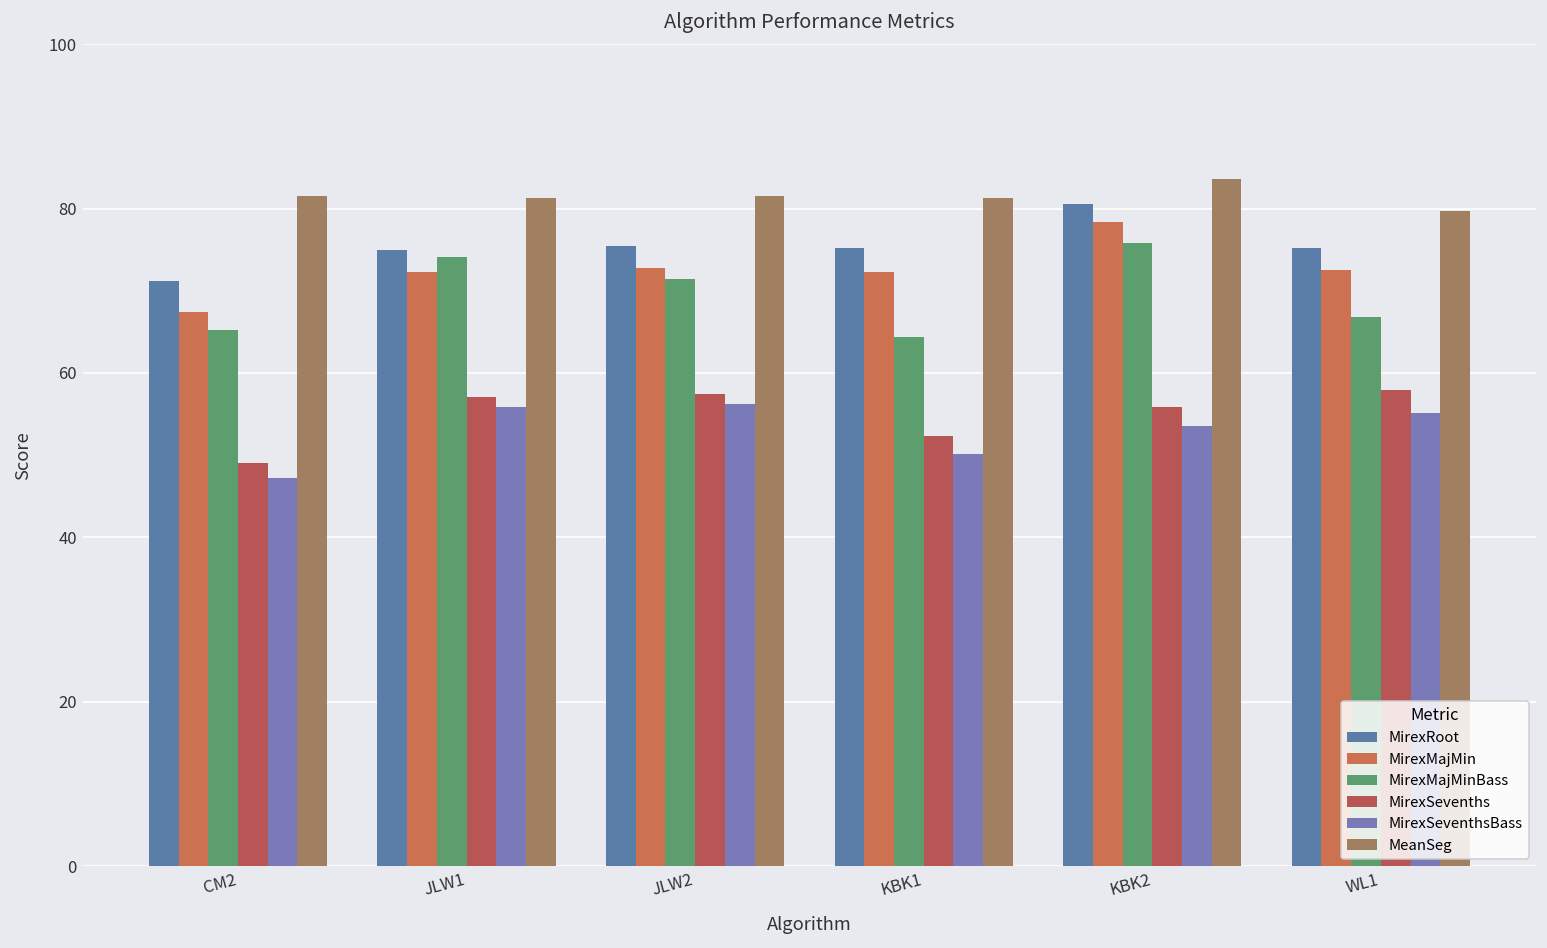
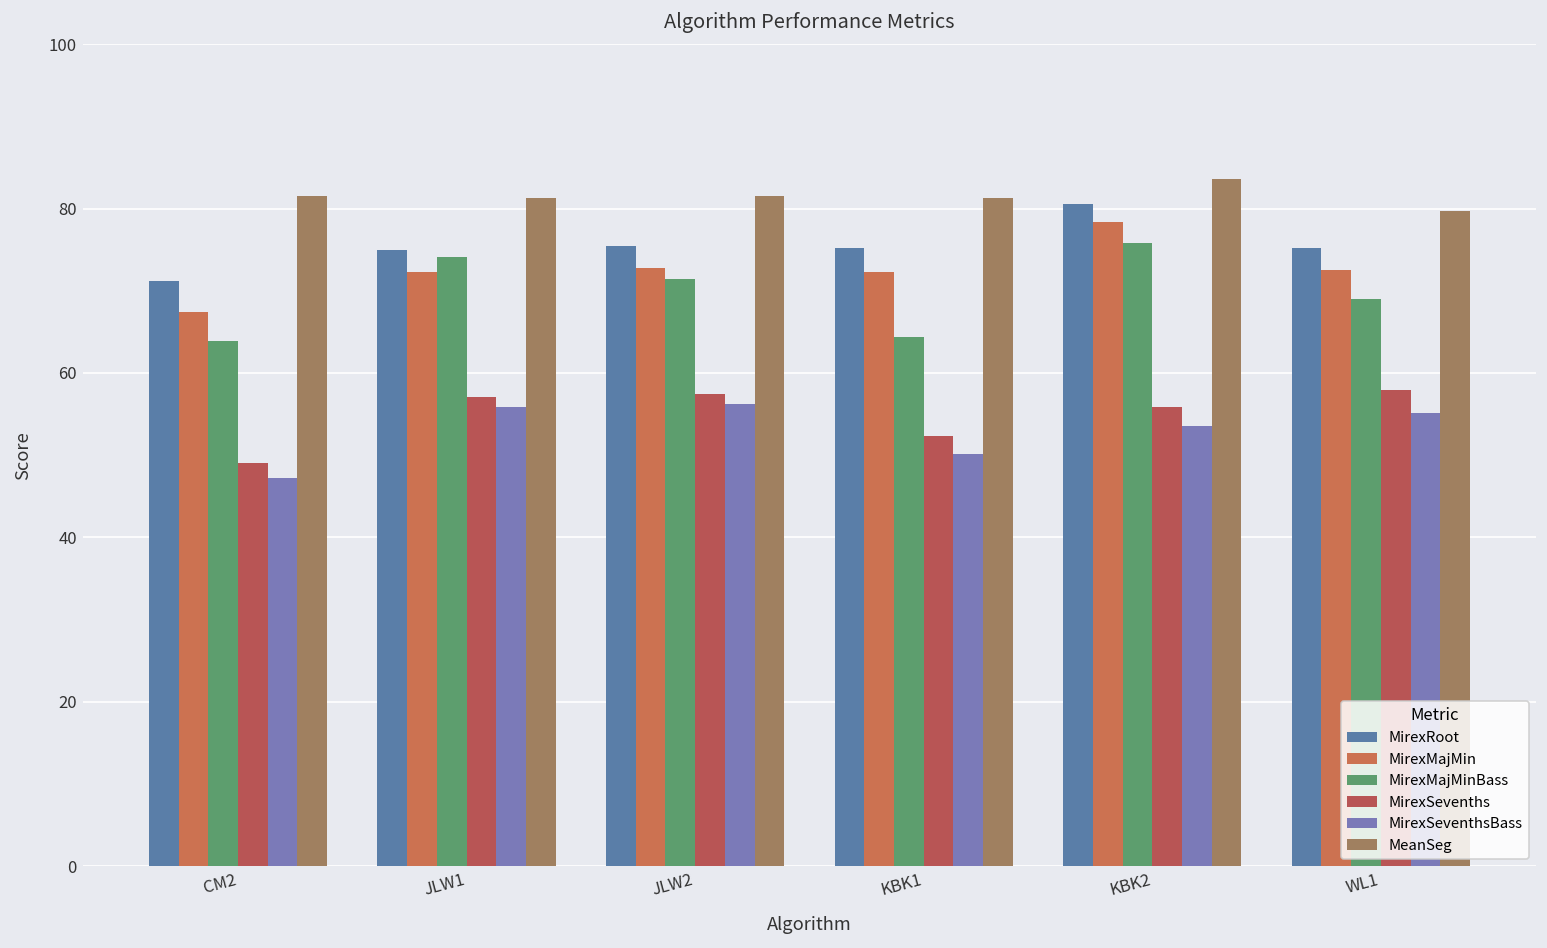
  {
    "MirexMajMinBass": {
-     "CM2": 65,
+     "CM2": 64,
      "JLW1": 74,
      "JLW2": 71,
      "KBK1": 64,
      "KBK2": 76,
-     "WL1": 67
+     "WL1": 69
    }
  }
